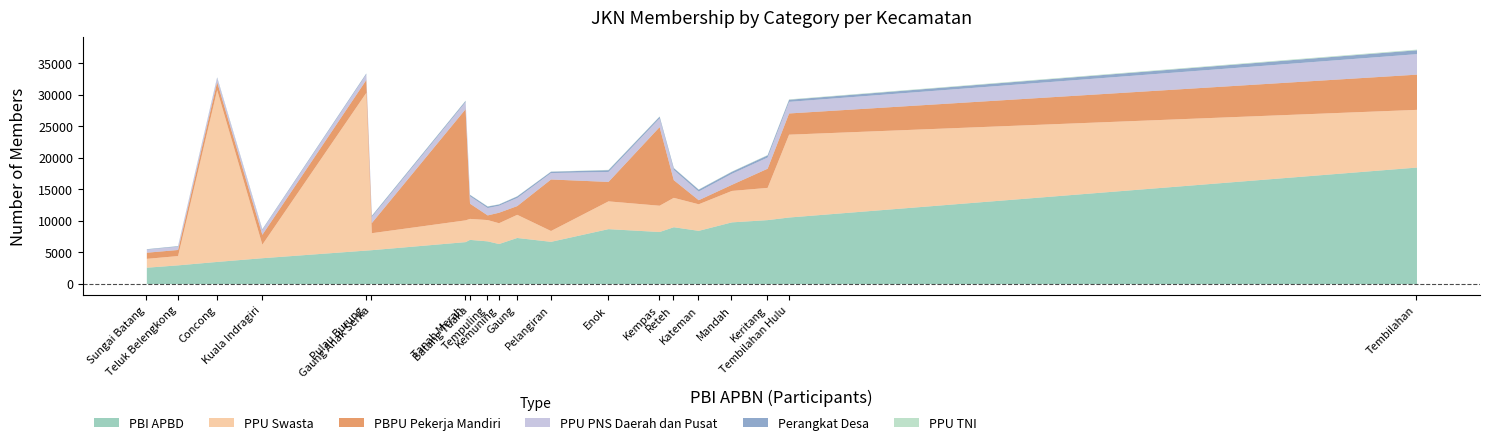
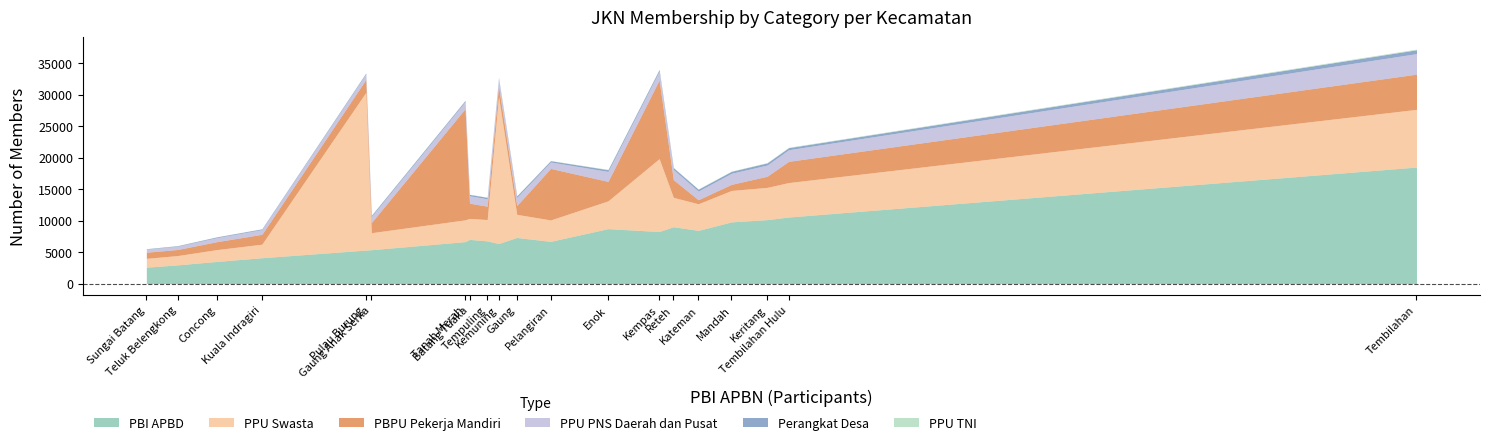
  {
    "PPU Swasta": {
      "Sungai Batang": 1000,
      "Teluk Belengkong": 1000,
-     "Concong": 27000,
+     "Concong": 2000,
      "Kuala Indragiri": 2000,
      "Pulau Burung": 25000,
      "Gaung Anak Serka": 3000,
      "Tanah Merah": 3000,
      "Batang Tuaka": 3000,
      "Tempuling": 3000,
-     "Kemuning": 3000,
+     "Kemuning": 23000,
      "Gaung": 4000,
-     "Pelangiran": 2000,
+     "Pelangiran": 3000,
      "Enok": 4000,
-     "Kempas": 4000,
+     "Kempas": 12000,
      "Reteh": 5000,
      "Kateman": 4000,
      "Mandah": 5000,
      "Keritang": 5000,
-     "Tembilahan Hulu": 13000,
+     "Tembilahan Hulu": 5000,
      "Tembilahan": 9000
    },
    "PBPU Pekerja Mandiri": {
      "Sungai Batang": 1000,
      "Teluk Belengkong": 1000,
      "Concong": 1000,
      "Kuala Indragiri": 2000,
      "Pulau Burung": 2000,
      "Gaung Anak Serka": 2000,
      "Tanah Merah": 18000,
      "Batang Tuaka": 2000,
-     "Tempuling": 1000,
+     "Tempuling": 2000,
      "Kemuning": 2000,
      "Gaung": 1000,
      "Pelangiran": 8000,
      "Enok": 3000,
      "Kempas": 13000,
      "Reteh": 3000,
      "Kateman": 1000,
      "Mandah": 1000,
-     "Keritang": 3000,
+     "Keritang": 2000,
      "Tembilahan Hulu": 3000,
      "Tembilahan": 6000
    }
  }
